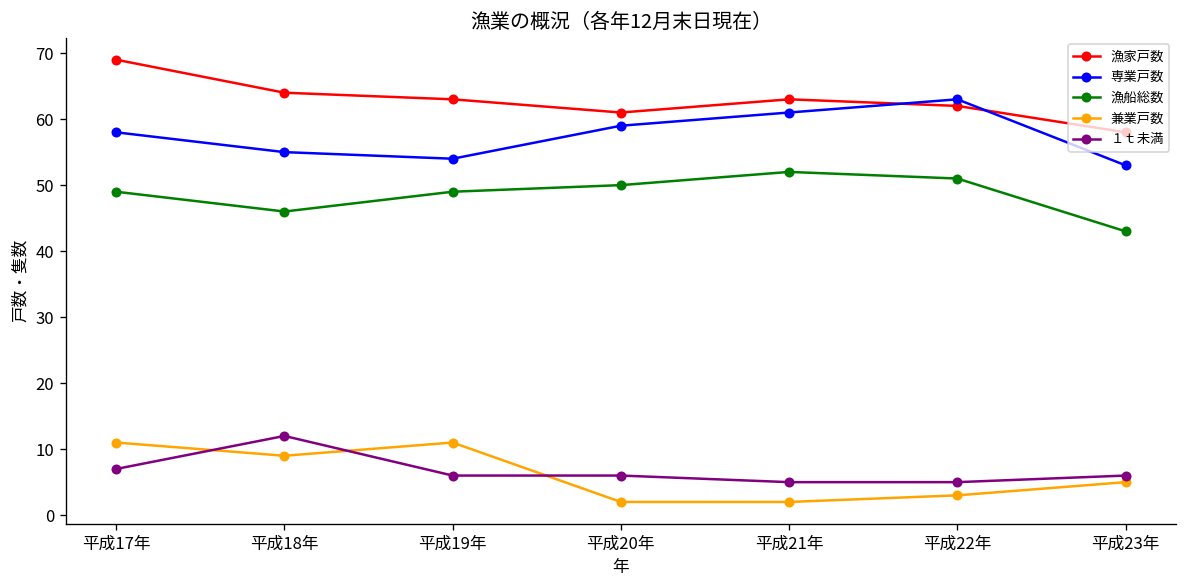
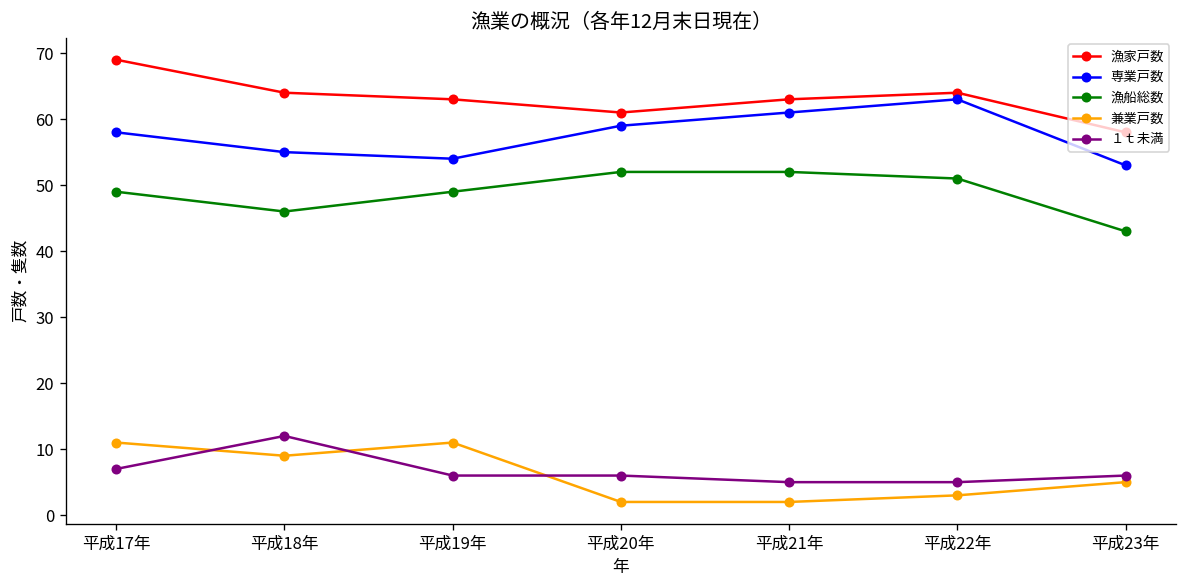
  {
    "漁家戸数": {
      "平成17年": 69,
      "平成18年": 64,
      "平成19年": 63,
      "平成20年": 61,
      "平成21年": 63,
-     "平成22年": 62
+     "平成22年": 64
    },
    "専業戸数": {
      "平成17年": 58,
      "平成18年": 55,
      "平成19年": 54,
      "平成20年": 59,
      "平成21年": 61,
      "平成22年": 63,
      "平成23年": 53
    },
    "漁船総数": {
      "平成17年": 49,
      "平成18年": 46,
      "平成19年": 49,
-     "平成20年": 50,
+     "平成20年": 52,
      "平成21年": 52,
      "平成22年": 51,
      "平成23年": 43
    },
    "兼業戸数": {
      "平成17年": 11,
      "平成18年": 9,
      "平成19年": 11,
      "平成20年": 2,
      "平成21年": 2,
      "平成22年": 3,
      "平成23年": 5
    },
    "１ｔ未満": {
      "平成17年": 7,
      "平成18年": 12,
      "平成19年": 6,
      "平成20年": 6,
      "平成21年": 5,
      "平成22年": 5,
      "平成23年": 6
    }
  }
